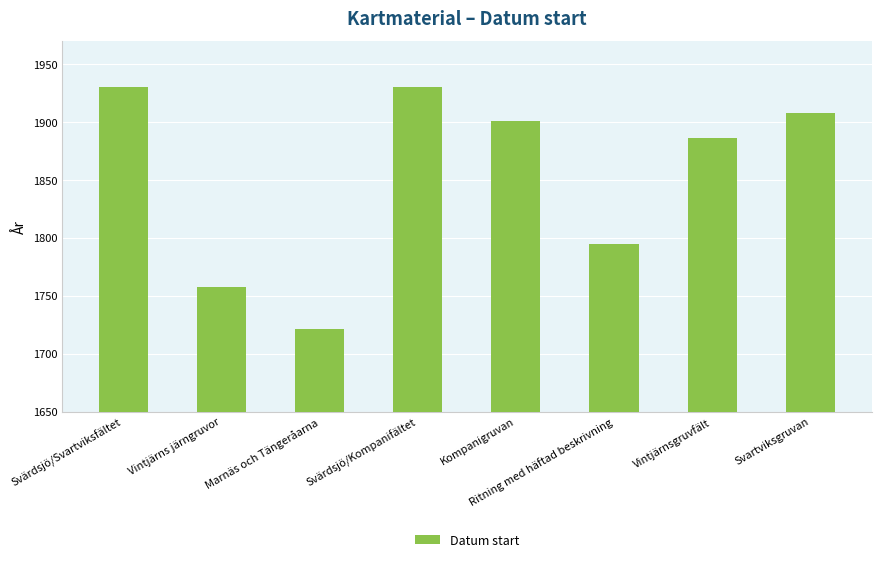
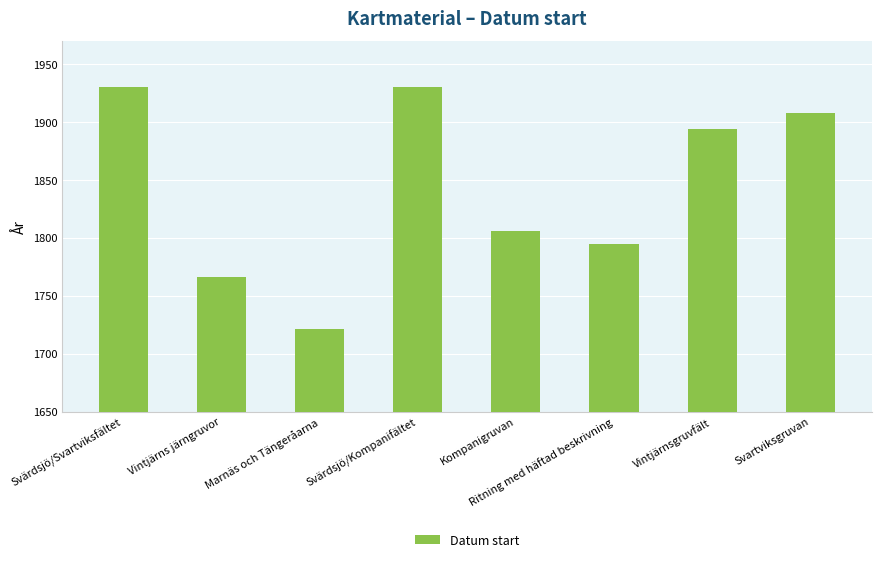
  {
    "Svärdsjö/Svartviksfältet": 1930,
-   "Vintjärns järngruvor": 1758,
+   "Vintjärns järngruvor": 1766,
    "Marnäs och Tängeråarna": 1721,
    "Svärdsjö/Kompanifältet": 1930,
-   "Kompanigruvan": 1901,
+   "Kompanigruvan": 1806,
    "Ritning med häftad beskrivning": 1795,
-   "Vintjärnsgruvfält": 1886,
+   "Vintjärnsgruvfält": 1894,
    "Svartviksgruvan": 1908
  }
